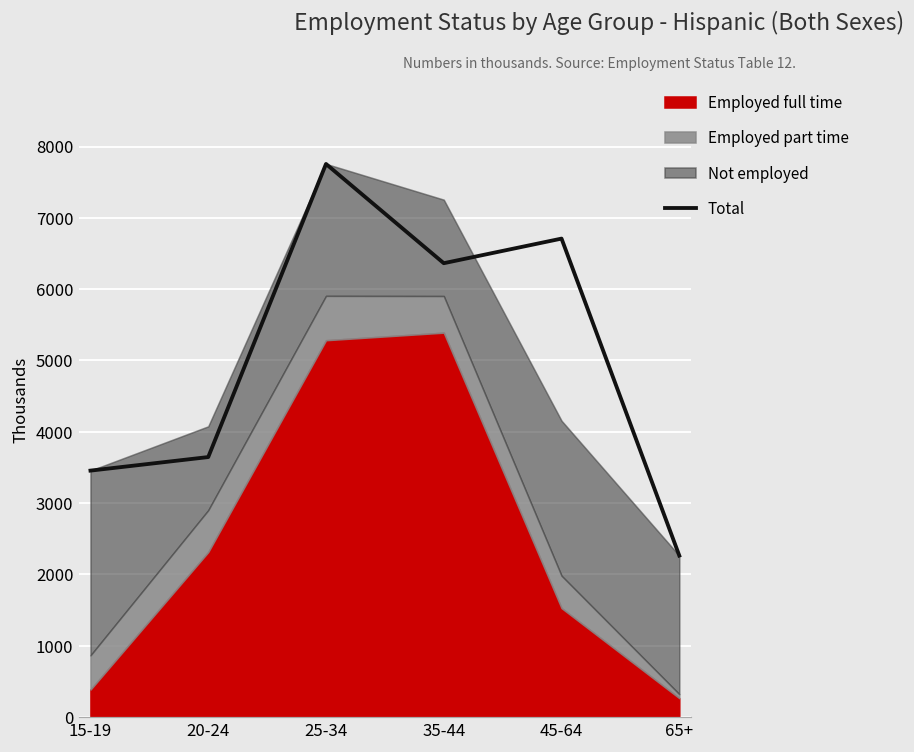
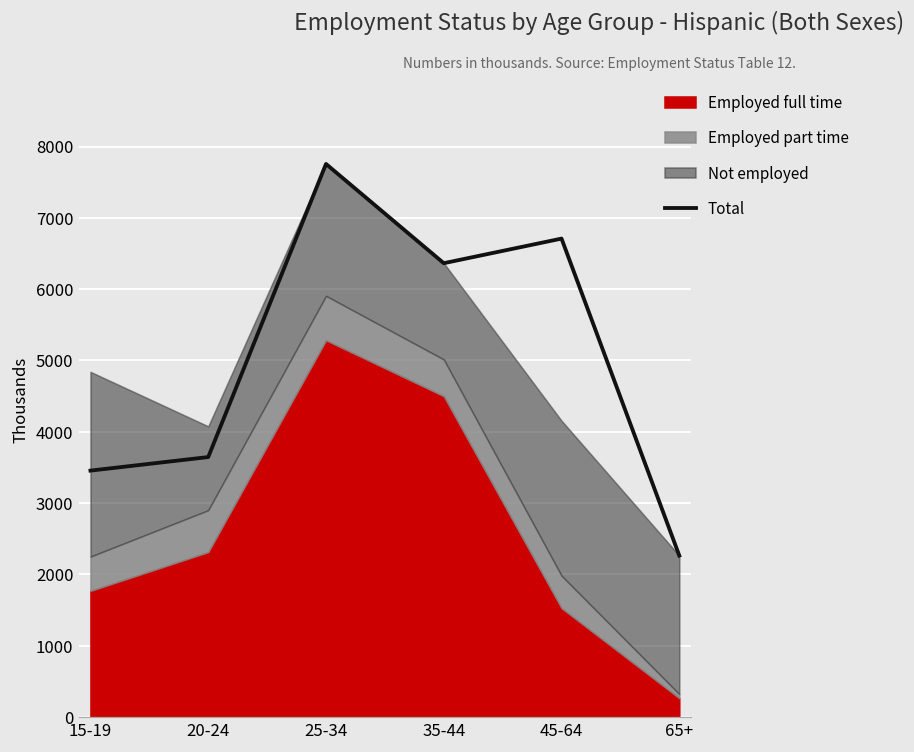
  {
    "Employed full time": {
-     "15-19": 400,
+     "15-19": 1800,
      "20-24": 2300,
      "25-34": 5300,
-     "35-44": 5400,
+     "35-44": 4500,
      "45-64": 1500,
      "65+": 300
    },
    "Total": {
      "20-24": 3600,
      "45-64": 6700
    }
  }
